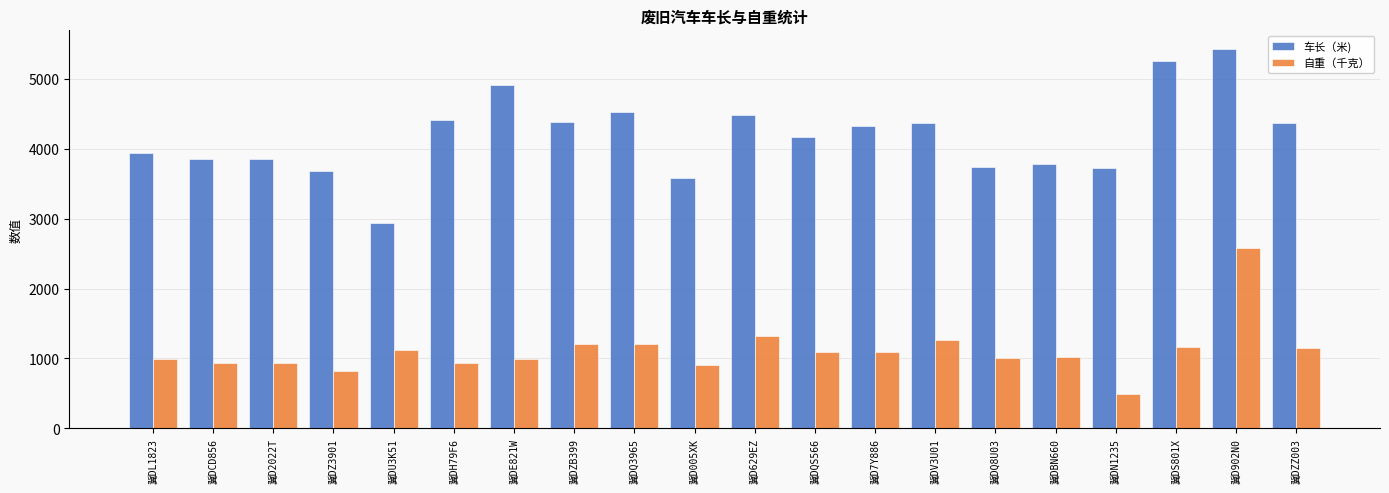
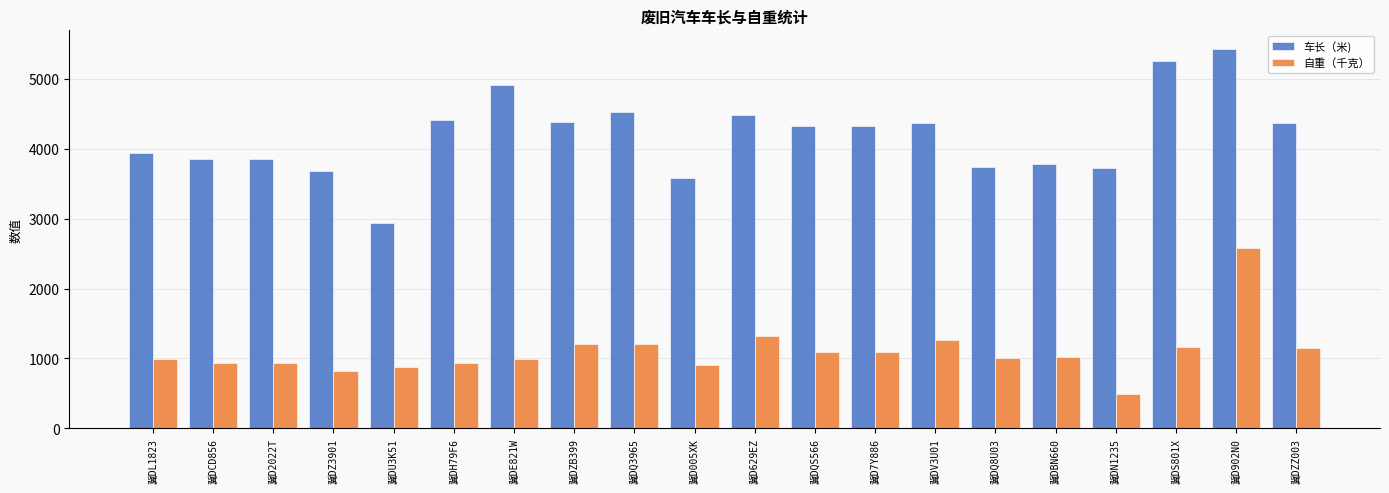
  {
    "车长（米)": {
      "冀DL1823": 3900,
      "冀DCD856": 3900,
      "冀D2022T": 3900,
      "冀DZ3901": 3700,
      "冀DU3K51": 2900,
      "冀DH79F6": 4400,
      "冀DE821W": 4900,
      "冀DZB399": 4400,
      "冀DQ3965": 4500,
      "冀D005XK": 3600,
      "冀D629EZ": 4500,
-     "冀DQS566": 4200,
+     "冀DQS566": 4300,
      "冀D7Y886": 4300,
      "冀DV3U01": 4400,
      "冀DQ8U03": 3700,
      "冀DBN660": 3800,
      "冀DN1235": 3700,
      "冀DS801X": 5300,
      "冀D902N0": 5400,
      "冀DZZ003": 4400
    },
    "自重（千克）": {
      "冀DL1823": 1000,
      "冀DCD856": 900,
      "冀D2022T": 900,
      "冀DZ3901": 800,
-     "冀DU3K51": 1100,
+     "冀DU3K51": 900,
      "冀DH79F6": 900,
      "冀DE821W": 1000,
      "冀DZB399": 1200,
      "冀DQ3965": 1200,
      "冀D005XK": 900,
      "冀D629EZ": 1300,
      "冀DQS566": 1100,
      "冀D7Y886": 1100,
      "冀DV3U01": 1300,
      "冀DQ8U03": 1000,
      "冀DBN660": 1000,
      "冀DN1235": 500,
      "冀DS801X": 1200,
      "冀D902N0": 2600,
      "冀DZZ003": 1200
    }
  }
